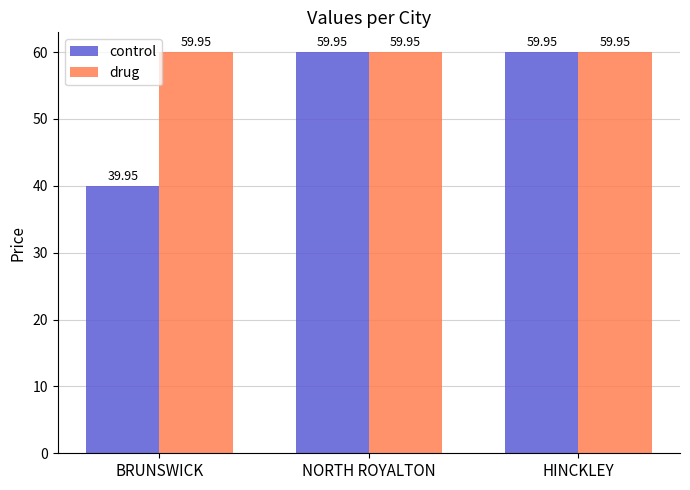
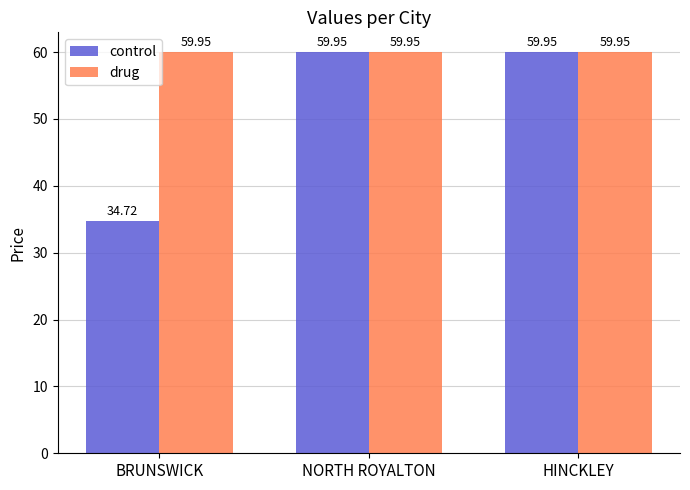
  {
    "control": {
-     "BRUNSWICK": 39.95,
+     "BRUNSWICK": 34.72,
      "NORTH ROYALTON": 59.95,
      "HINCKLEY": 59.95
    },
    "drug": {
      "BRUNSWICK": 59.95,
      "NORTH ROYALTON": 59.95,
      "HINCKLEY": 59.95
    }
  }
